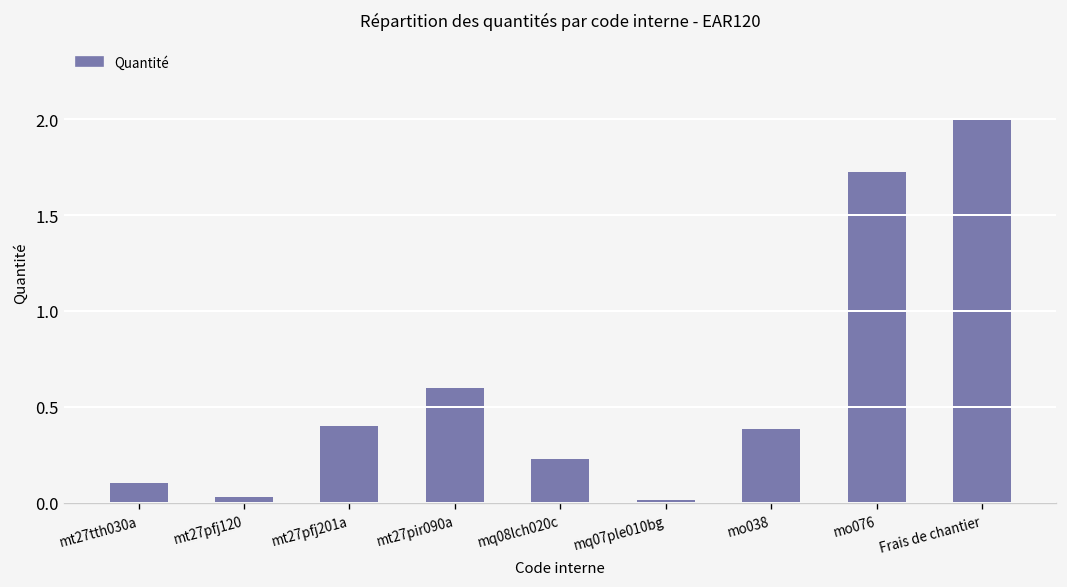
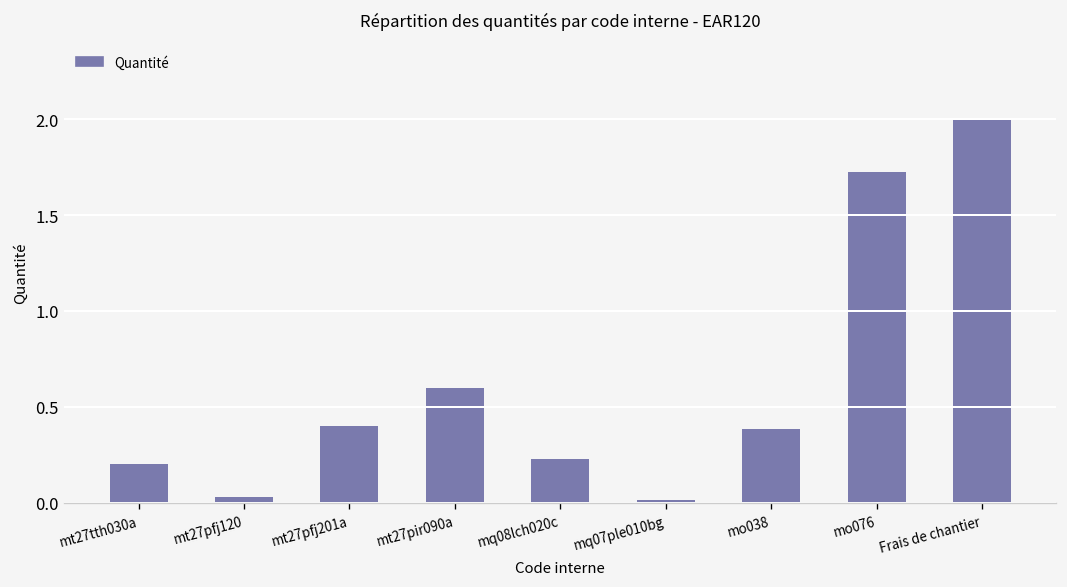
  {
-   "mt27tth030a": 0.1,
+   "mt27tth030a": 0.2,
    "mt27pfj120": 0.03,
    "mt27pfj201a": 0.4,
    "mt27pir090a": 0.6,
    "mq08lch020c": 0.23,
    "mo038": 0.38,
    "mo076": 1.72,
    "Frais de chantier": 2.0
  }
